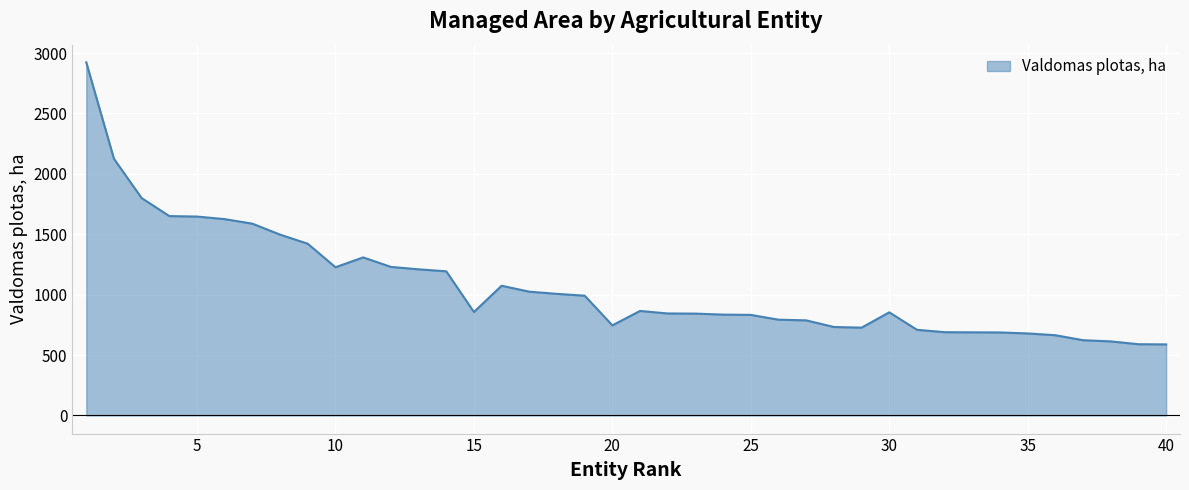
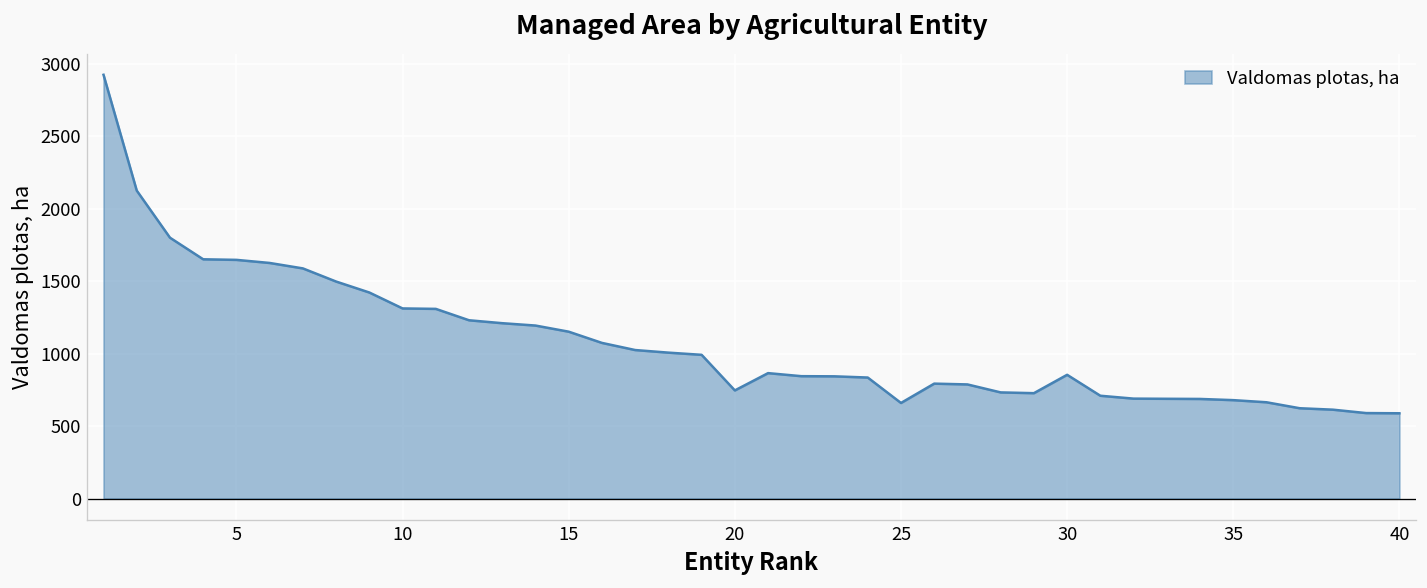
  {
    "5": 1650,
-   "10": 1230,
-   "15": 860,
+   "10": 1310,
+   "15": 1150,
    "20": 750,
-   "25": 830,
+   "25": 660,
    "30": 850,
    "35": 680,
    "40": 590
  }
